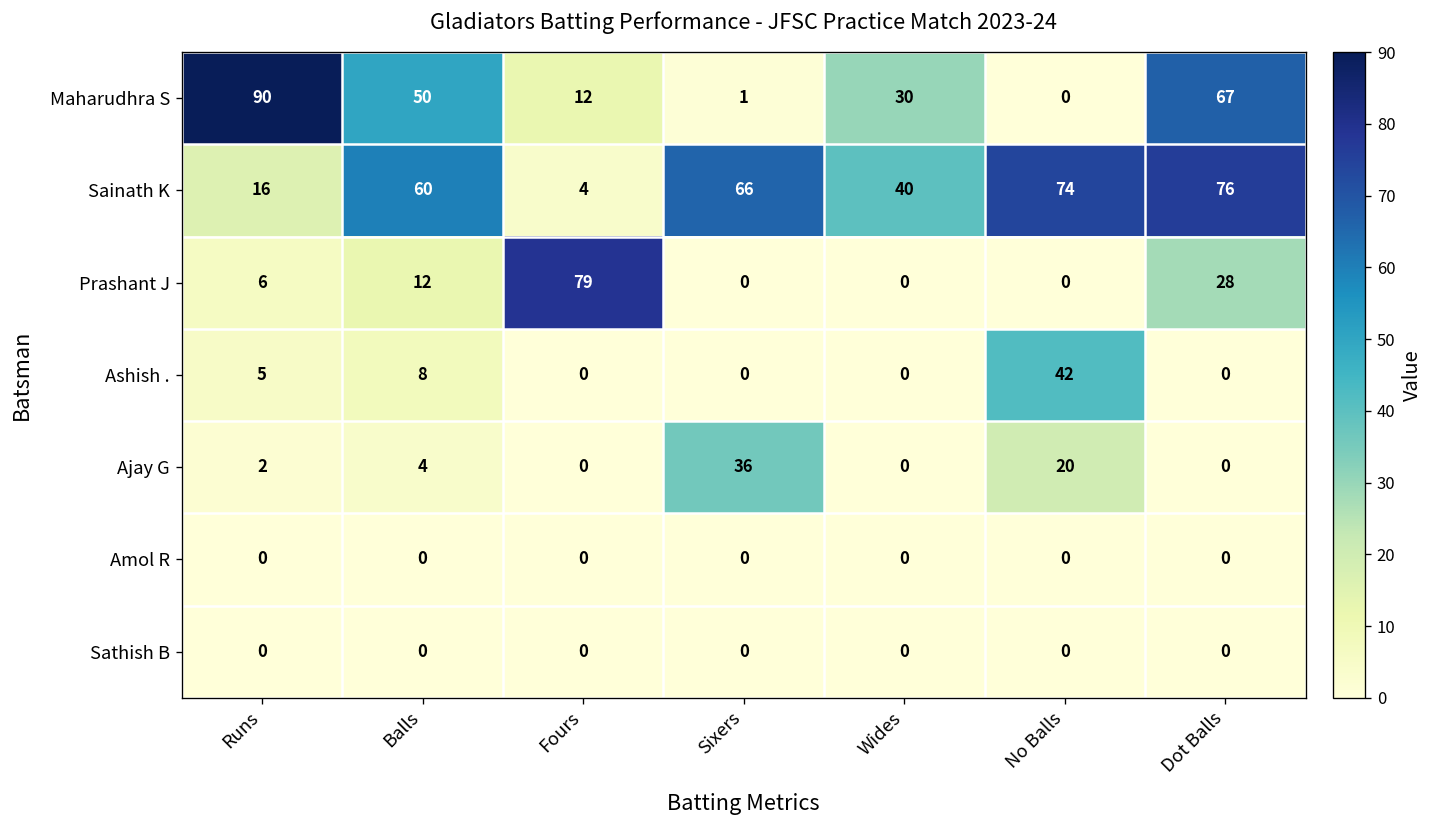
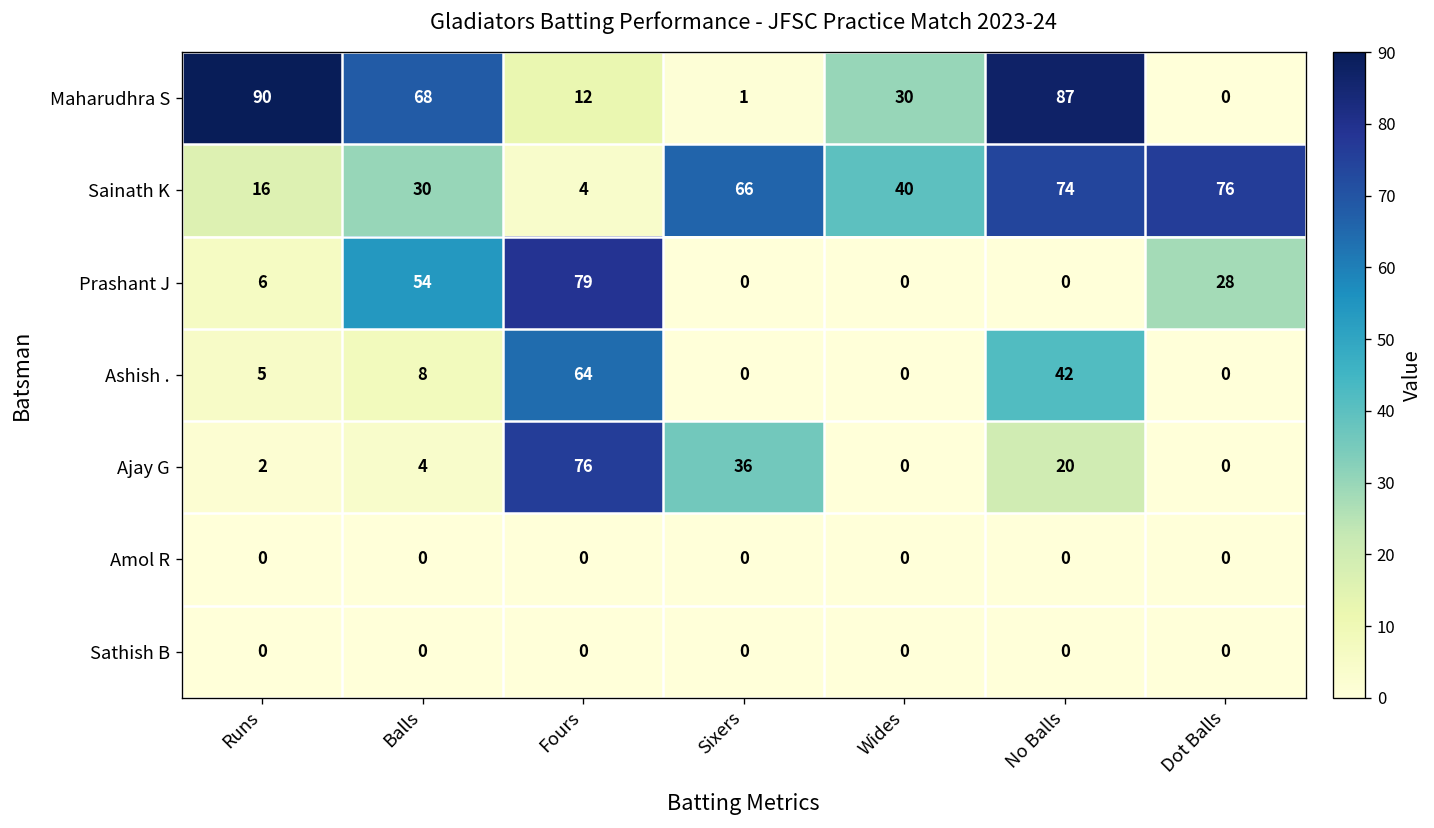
  {
    "Maharudhra S": {
      "Runs": 90,
-     "Balls": 50,
+     "Balls": 68,
      "Fours": 12,
      "Sixers": 1,
      "Wides": 30,
-     "No Balls": 0,
-     "Dot Balls": 67
+     "No Balls": 87,
+     "Dot Balls": 0
    },
    "Sainath K": {
      "Runs": 16,
-     "Balls": 60,
+     "Balls": 30,
      "Fours": 4,
      "Sixers": 66,
      "Wides": 40,
      "No Balls": 74,
      "Dot Balls": 76
    },
    "Prashant J": {
      "Runs": 6,
-     "Balls": 12,
+     "Balls": 54,
      "Fours": 79,
      "Sixers": 0,
      "Wides": 0,
      "No Balls": 0,
      "Dot Balls": 28
    },
    "Ashish .": {
      "Runs": 5,
      "Balls": 8,
-     "Fours": 0,
+     "Fours": 64,
      "Sixers": 0,
      "Wides": 0,
      "No Balls": 42,
      "Dot Balls": 0
    },
    "Ajay G": {
      "Runs": 2,
      "Balls": 4,
-     "Fours": 0,
+     "Fours": 76,
      "Sixers": 36,
      "Wides": 0,
      "No Balls": 20,
      "Dot Balls": 0
    },
    "Amol R": {
      "Runs": 0,
      "Balls": 0,
      "Fours": 0,
      "Sixers": 0,
      "Wides": 0,
      "No Balls": 0,
      "Dot Balls": 0
    },
    "Sathish B": {
      "Runs": 0,
      "Balls": 0,
      "Fours": 0,
      "Sixers": 0,
      "Wides": 0,
      "No Balls": 0,
      "Dot Balls": 0
    }
  }
